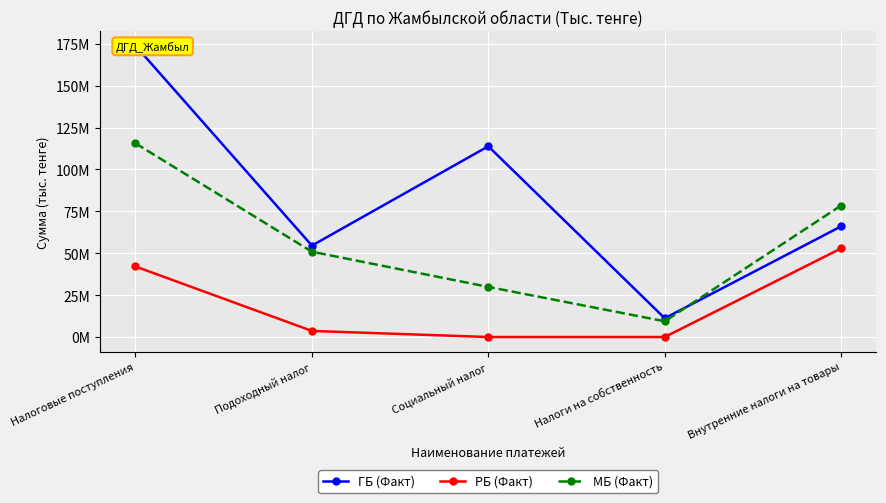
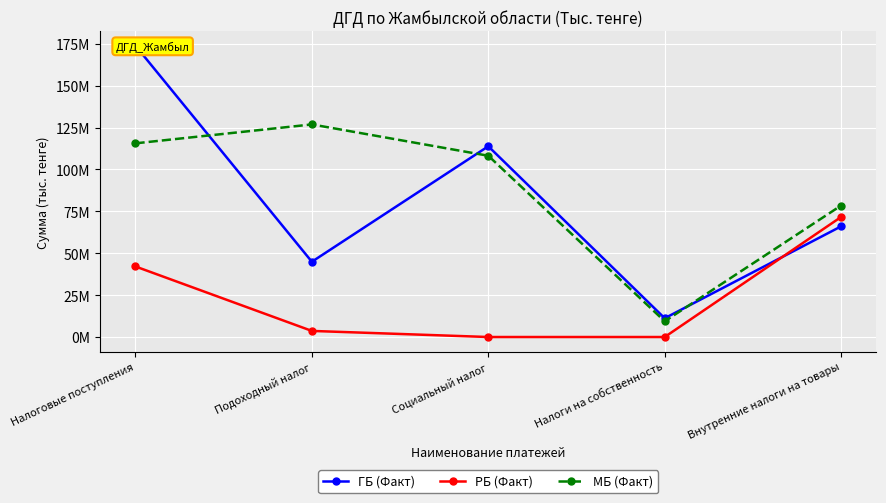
  {
    "ГБ (Факт)": {
-     "Подоходный налог": 55000000,
+     "Подоходный налог": 45000000,
      "Социальный налог": 114000000,
      "Налоги на собственность": 11000000,
      "Внутренние налоги на товары": 66000000
    },
    "РБ (Факт)": {
      "Налоговые поступления": 42000000,
      "Подоходный налог": 4000000,
      "Социальный налог": 0,
      "Налоги на собственность": 0,
-     "Внутренние налоги на товары": 53000000
+     "Внутренние налоги на товары": 72000000
    },
    "МБ (Факт)": {
      "Налоговые поступления": 116000000,
-     "Подоходный налог": 51000000,
-     "Социальный налог": 30000000,
+     "Подоходный налог": 127000000,
+     "Социальный налог": 108000000,
      "Налоги на собственность": 9000000,
      "Внутренние налоги на товары": 79000000
    }
  }
